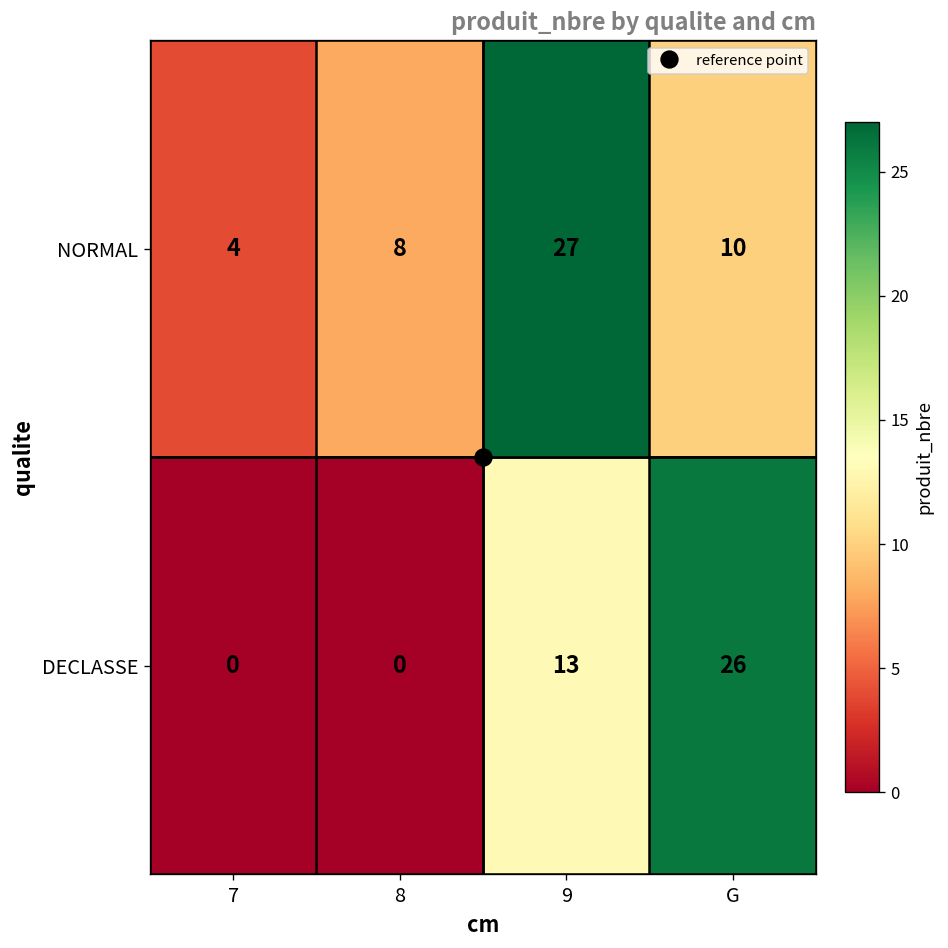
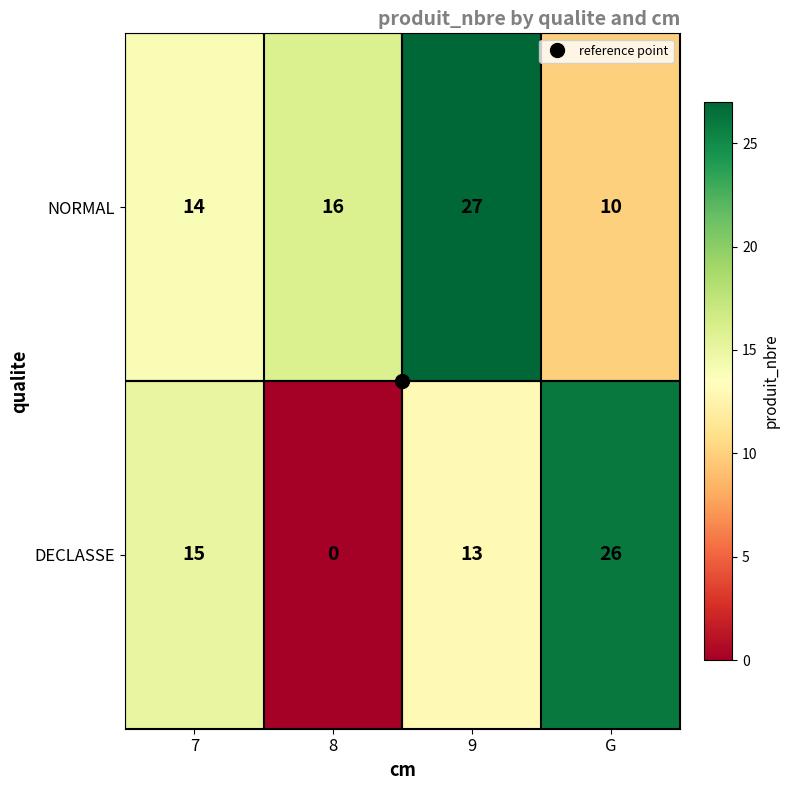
  {
    "NORMAL": {
-     "7": 4,
-     "8": 8,
+     "7": 14,
+     "8": 16,
      "9": 27,
      "G": 10
    },
    "DECLASSE": {
-     "7": 0,
+     "7": 15,
      "8": 0,
      "9": 13,
      "G": 26
    }
  }
